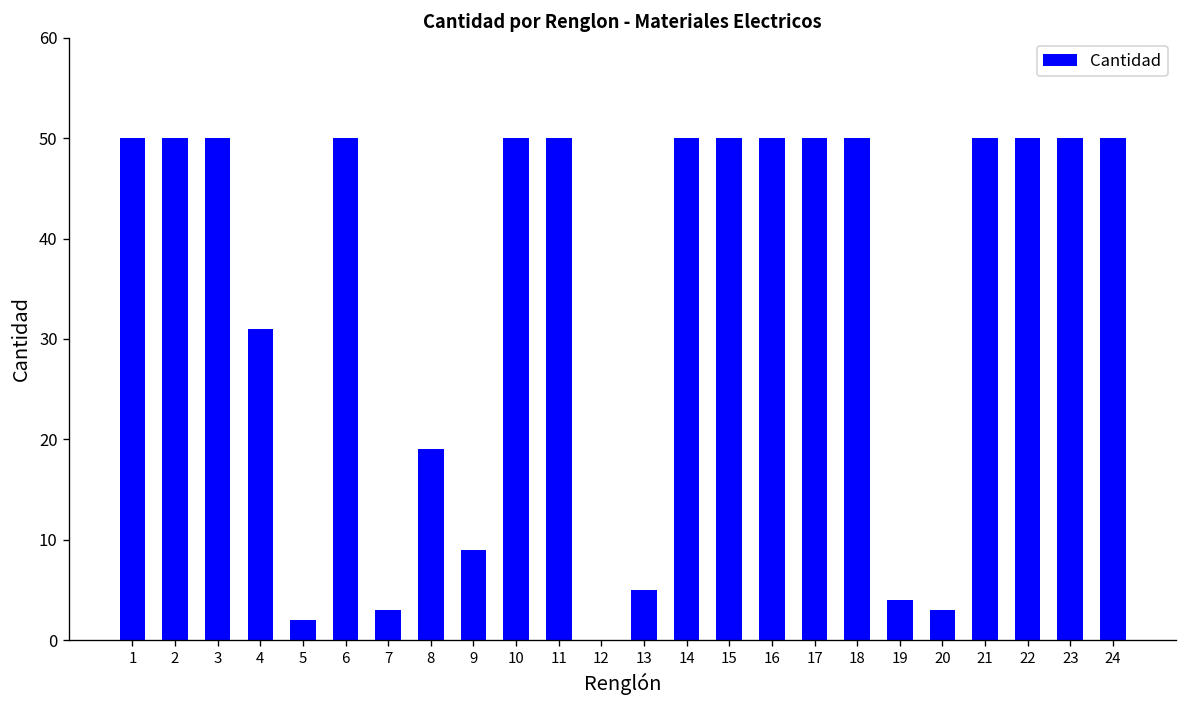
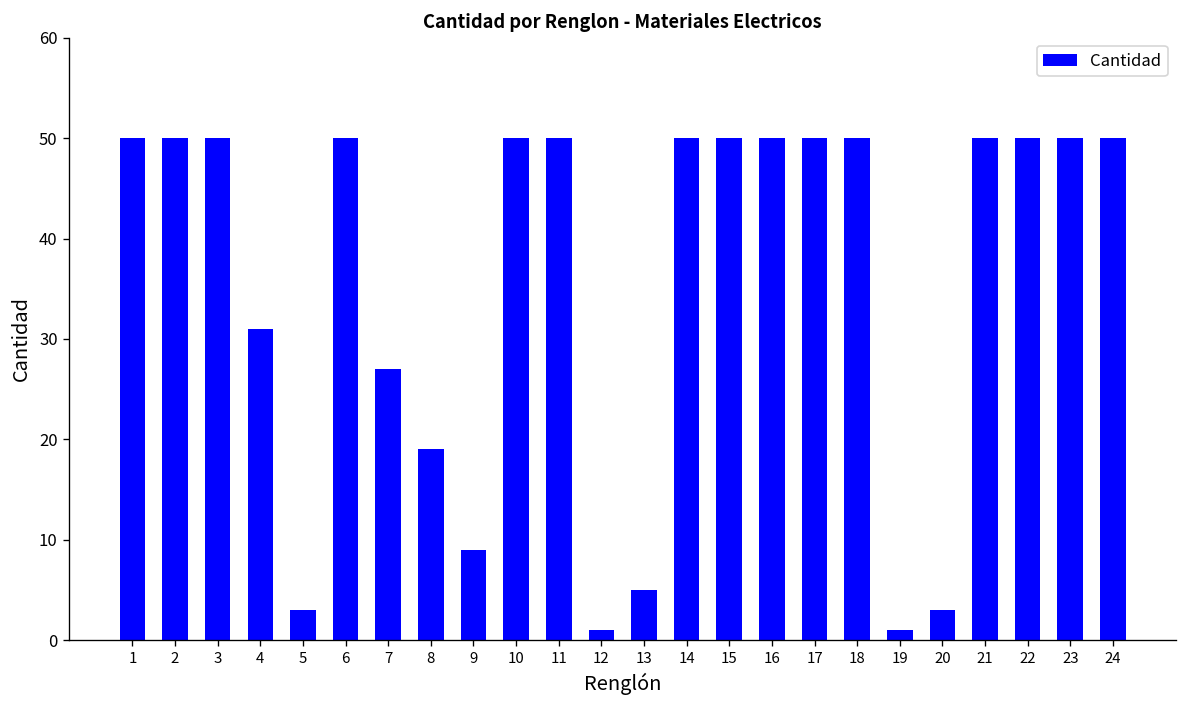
  {
    "1": 50,
    "2": 50,
    "3": 50,
    "4": 31,
-   "5": 2,
+   "5": 3,
    "6": 50,
-   "7": 3,
+   "7": 27,
    "8": 19,
    "9": 9,
    "10": 50,
    "11": 50,
-   "12": 0,
+   "12": 1,
    "13": 5,
    "14": 50,
    "15": 50,
    "16": 50,
    "17": 50,
    "18": 50,
-   "19": 4,
+   "19": 1,
    "20": 3,
    "21": 50,
    "22": 50,
    "23": 50,
    "24": 50
  }
